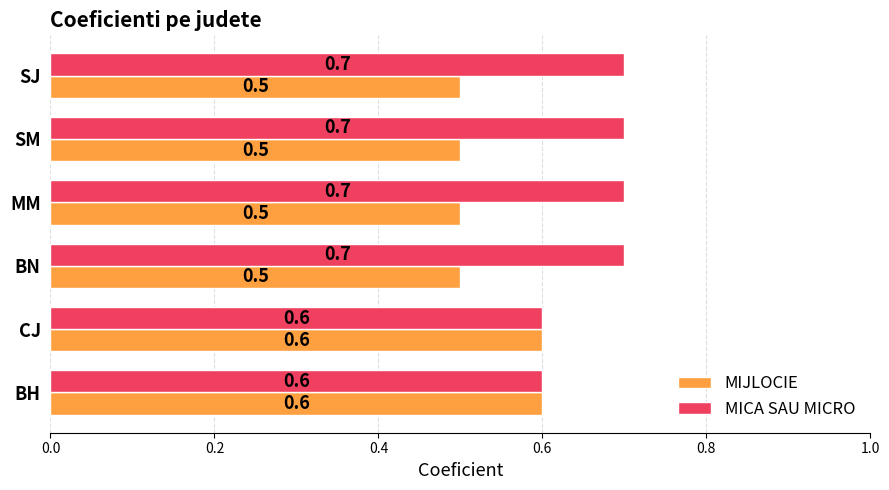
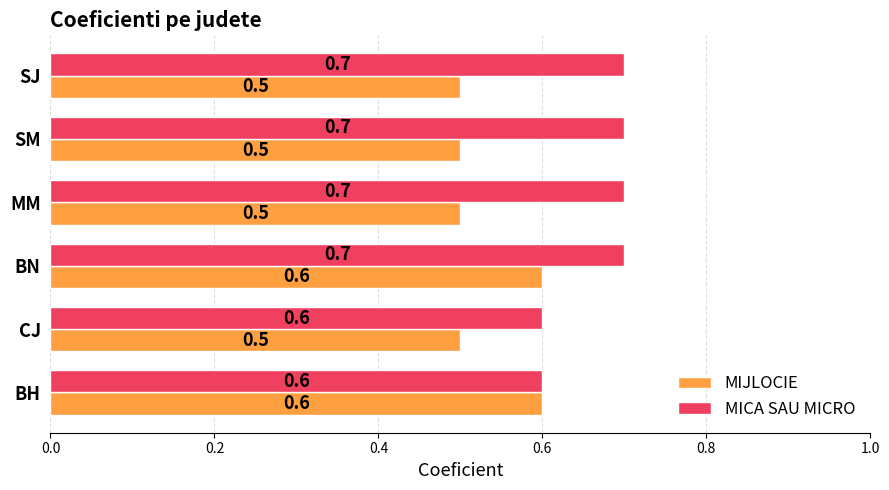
  {
    "MIJLOCIE": {
      "SJ": 0.5,
      "SM": 0.5,
      "MM": 0.5,
-     "BN": 0.5,
-     "CJ": 0.6,
+     "BN": 0.6,
+     "CJ": 0.5,
      "BH": 0.6
    },
    "MICA SAU MICRO": {
      "SJ": 0.7,
      "SM": 0.7,
      "MM": 0.7,
      "BN": 0.7,
      "CJ": 0.6,
      "BH": 0.6
    }
  }
